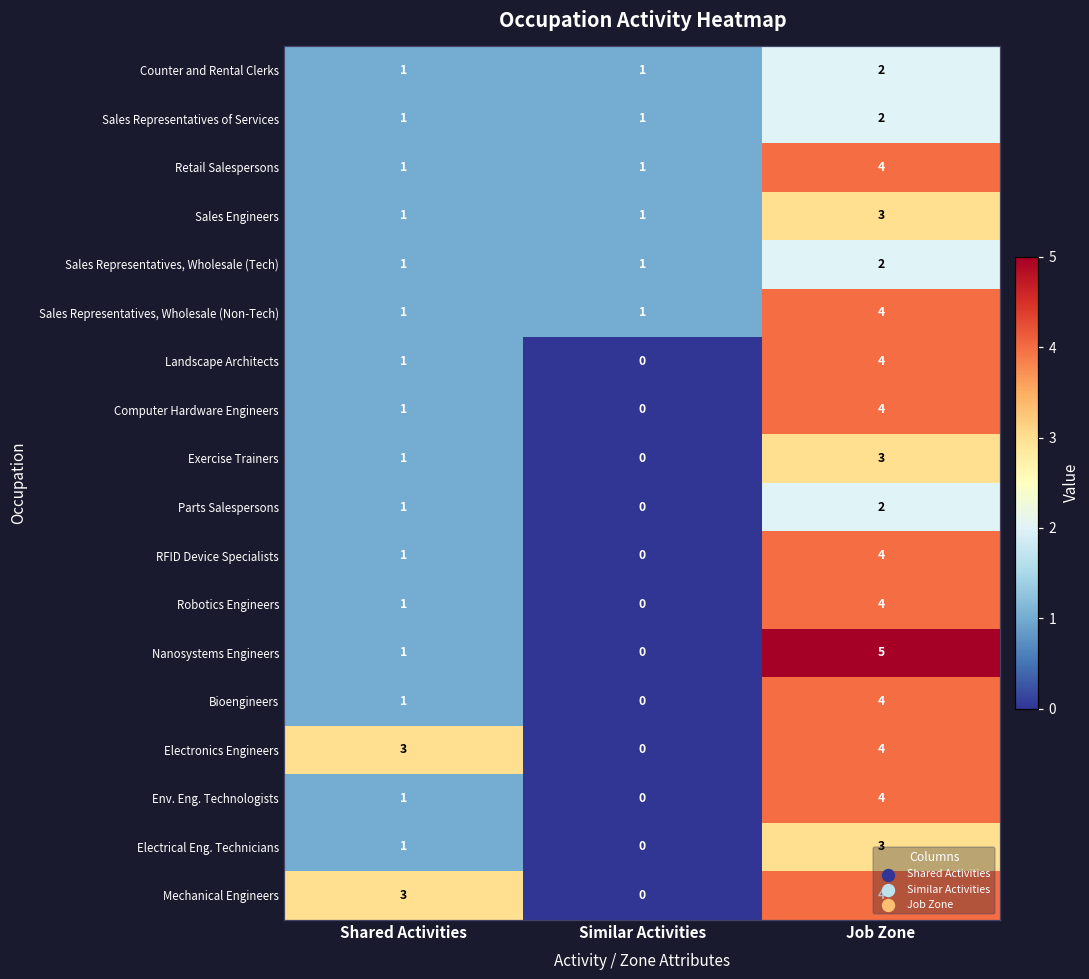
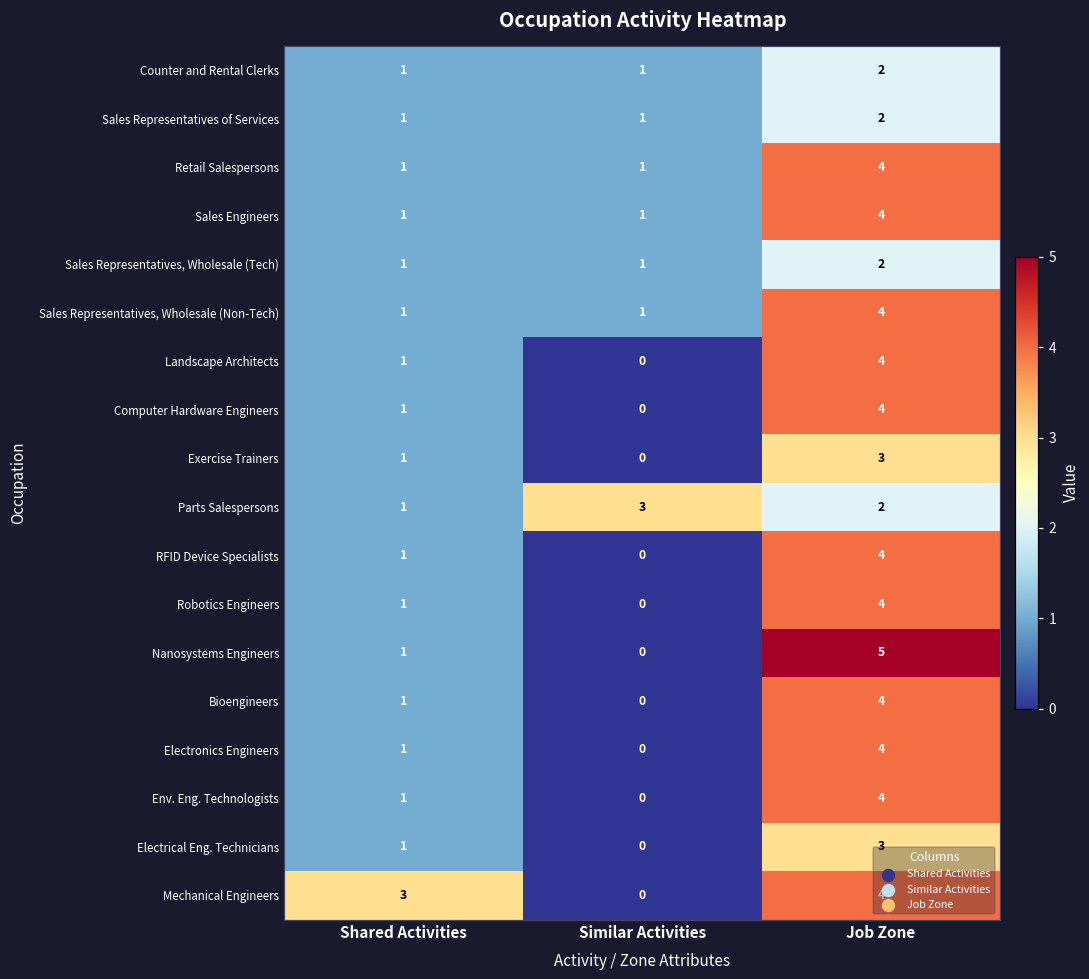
  {
    "Counter and Rental Clerks": {
      "Shared Activities": 1,
      "Similar Activities": 1,
      "Job Zone": 2
    },
    "Sales Representatives of Services": {
      "Shared Activities": 1,
      "Similar Activities": 1,
      "Job Zone": 2
    },
    "Retail Salespersons": {
      "Shared Activities": 1,
      "Similar Activities": 1,
      "Job Zone": 4
    },
    "Sales Engineers": {
      "Shared Activities": 1,
      "Similar Activities": 1,
-     "Job Zone": 3
+     "Job Zone": 4
    },
    "Sales Representatives, Wholesale (Tech)": {
      "Shared Activities": 1,
      "Similar Activities": 1,
      "Job Zone": 2
    },
    "Sales Representatives, Wholesale (Non-Tech)": {
      "Shared Activities": 1,
      "Similar Activities": 1,
      "Job Zone": 4
    },
    "Landscape Architects": {
      "Shared Activities": 1,
      "Similar Activities": 0,
      "Job Zone": 4
    },
    "Computer Hardware Engineers": {
      "Shared Activities": 1,
      "Similar Activities": 0,
      "Job Zone": 4
    },
    "Exercise Trainers": {
      "Shared Activities": 1,
      "Similar Activities": 0,
      "Job Zone": 3
    },
    "Parts Salespersons": {
      "Shared Activities": 1,
-     "Similar Activities": 0,
+     "Similar Activities": 3,
      "Job Zone": 2
    },
    "RFID Device Specialists": {
      "Shared Activities": 1,
      "Similar Activities": 0,
      "Job Zone": 4
    },
    "Robotics Engineers": {
      "Shared Activities": 1,
      "Similar Activities": 0,
      "Job Zone": 4
    },
    "Nanosystems Engineers": {
      "Shared Activities": 1,
      "Similar Activities": 0,
      "Job Zone": 5
    },
    "Bioengineers": {
      "Shared Activities": 1,
      "Similar Activities": 0,
      "Job Zone": 4
    },
    "Electronics Engineers": {
-     "Shared Activities": 3,
+     "Shared Activities": 1,
      "Similar Activities": 0,
      "Job Zone": 4
    },
    "Env. Eng. Technologists": {
      "Shared Activities": 1,
      "Similar Activities": 0,
      "Job Zone": 4
    },
    "Electrical Eng. Technicians": {
      "Shared Activities": 1,
      "Similar Activities": 0
    },
    "Mechanical Engineers": {
      "Shared Activities": 3,
      "Similar Activities": 0
    }
  }
